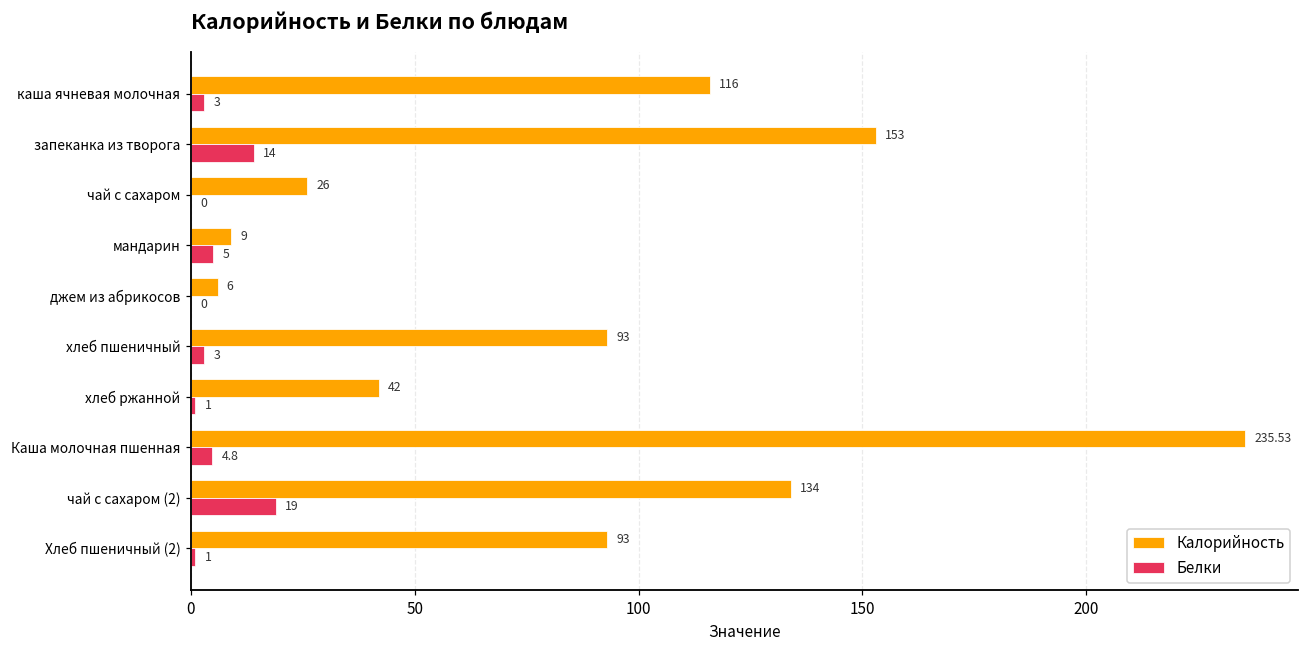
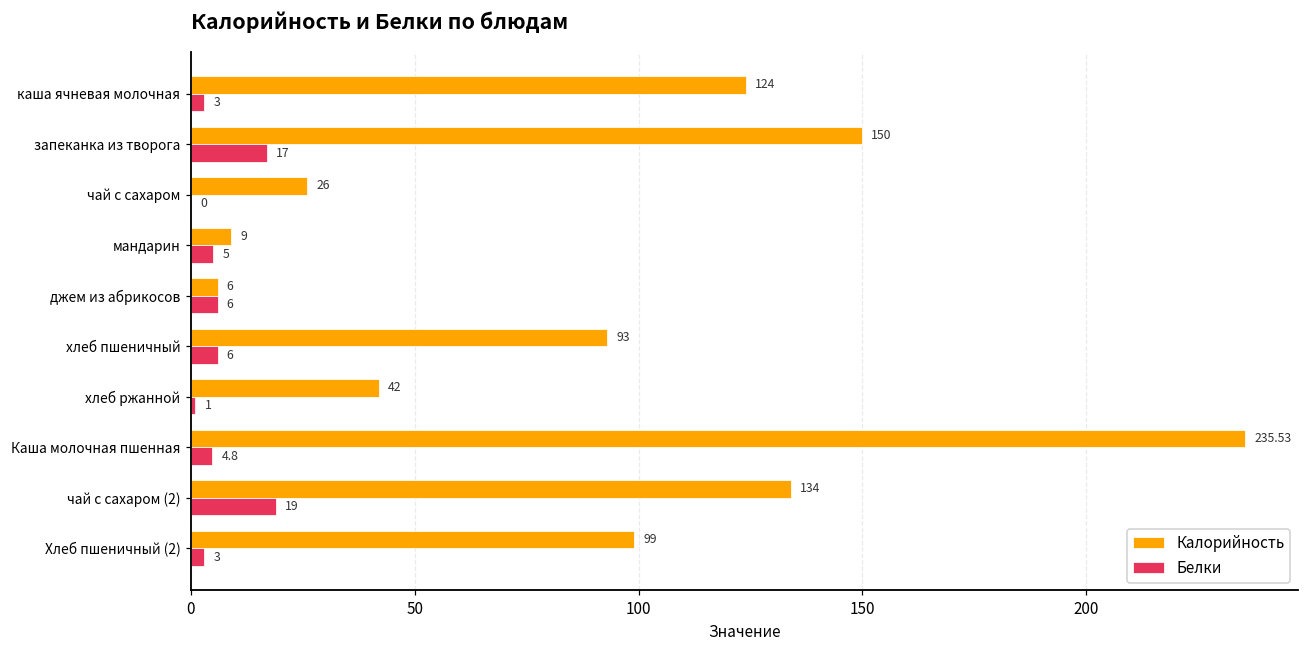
  {
    "Калорийность": {
-     "каша ячневая молочная": 116,
-     "запеканка из творога": 153,
+     "каша ячневая молочная": 124,
+     "запеканка из творога": 150,
      "чай с сахаром": 26,
      "мандарин": 9,
      "джем из абрикосов": 6,
      "хлеб пшеничный": 93,
      "хлеб ржанной": 42,
      "Каша молочная пшенная": 235.53,
      "чай с сахаром (2)": 134,
-     "Хлеб пшеничный (2)": 93
+     "Хлеб пшеничный (2)": 99
    },
    "Белки": {
      "каша ячневая молочная": 3,
-     "запеканка из творога": 14,
+     "запеканка из творога": 17,
      "чай с сахаром": 0,
      "мандарин": 5,
-     "джем из абрикосов": 0,
-     "хлеб пшеничный": 3,
+     "джем из абрикосов": 6,
+     "хлеб пшеничный": 6,
      "хлеб ржанной": 1,
      "Каша молочная пшенная": 4.8,
      "чай с сахаром (2)": 19,
-     "Хлеб пшеничный (2)": 1
+     "Хлеб пшеничный (2)": 3
    }
  }
